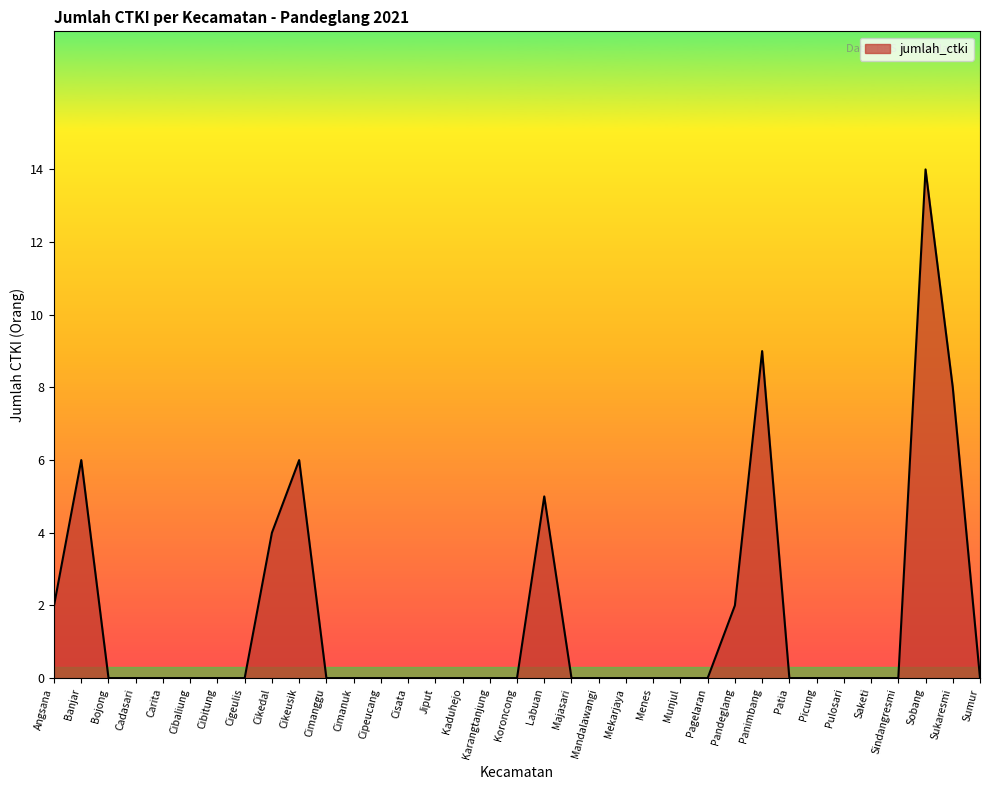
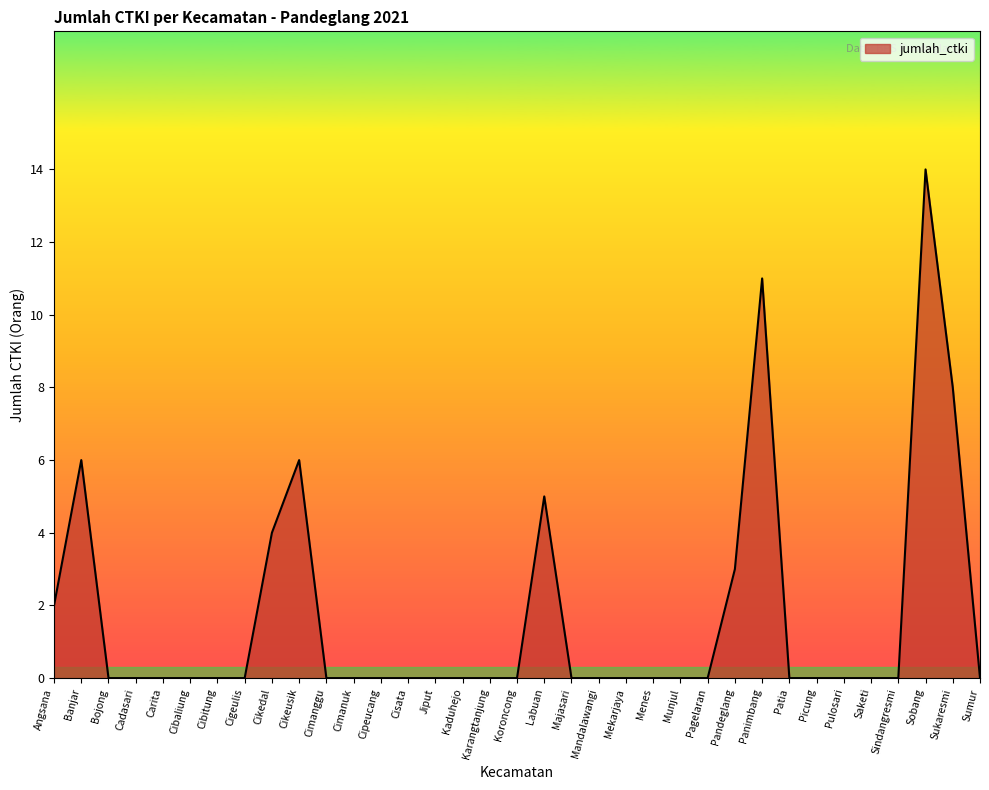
  {
    "Angsana": 2,
    "Banjar": 6,
    "Cikedal": 4,
    "Cikeusik": 6,
    "Labuan": 5,
-   "Pandeglang": 2,
-   "Panimbang": 9,
+   "Pandeglang": 3,
+   "Panimbang": 11,
    "Sobang": 14,
    "Sukaresmi": 8
  }
